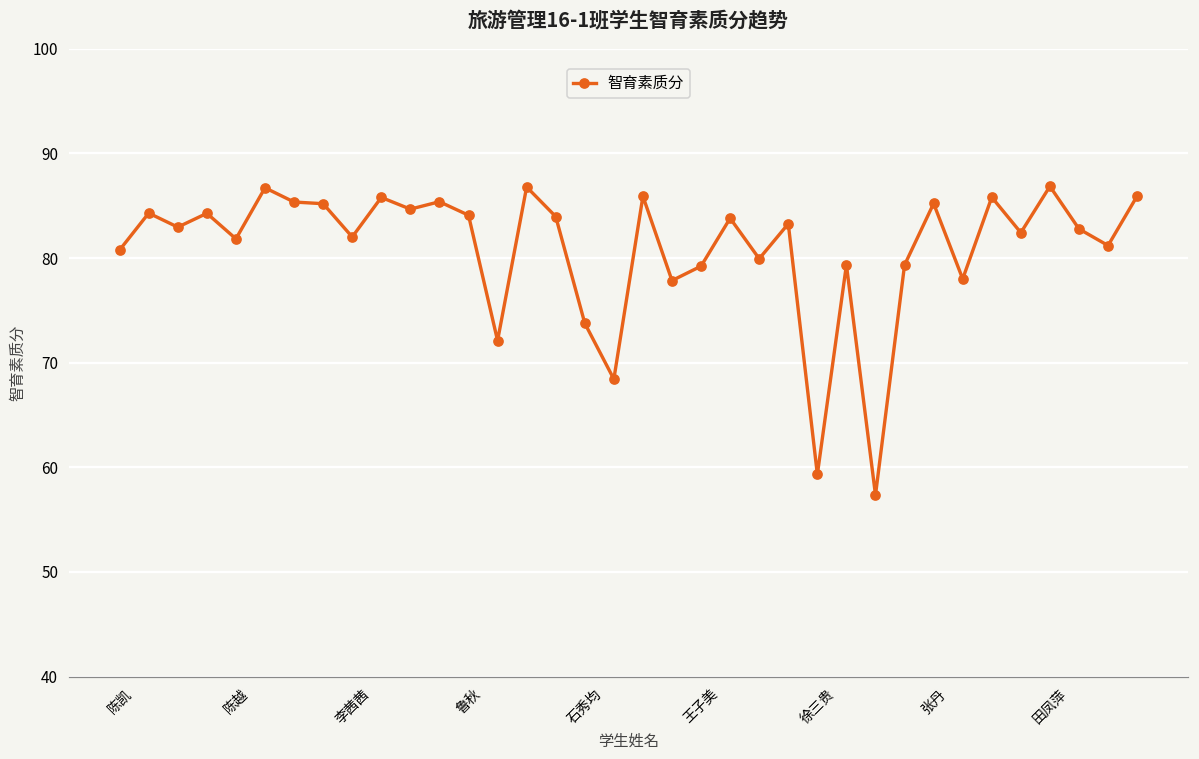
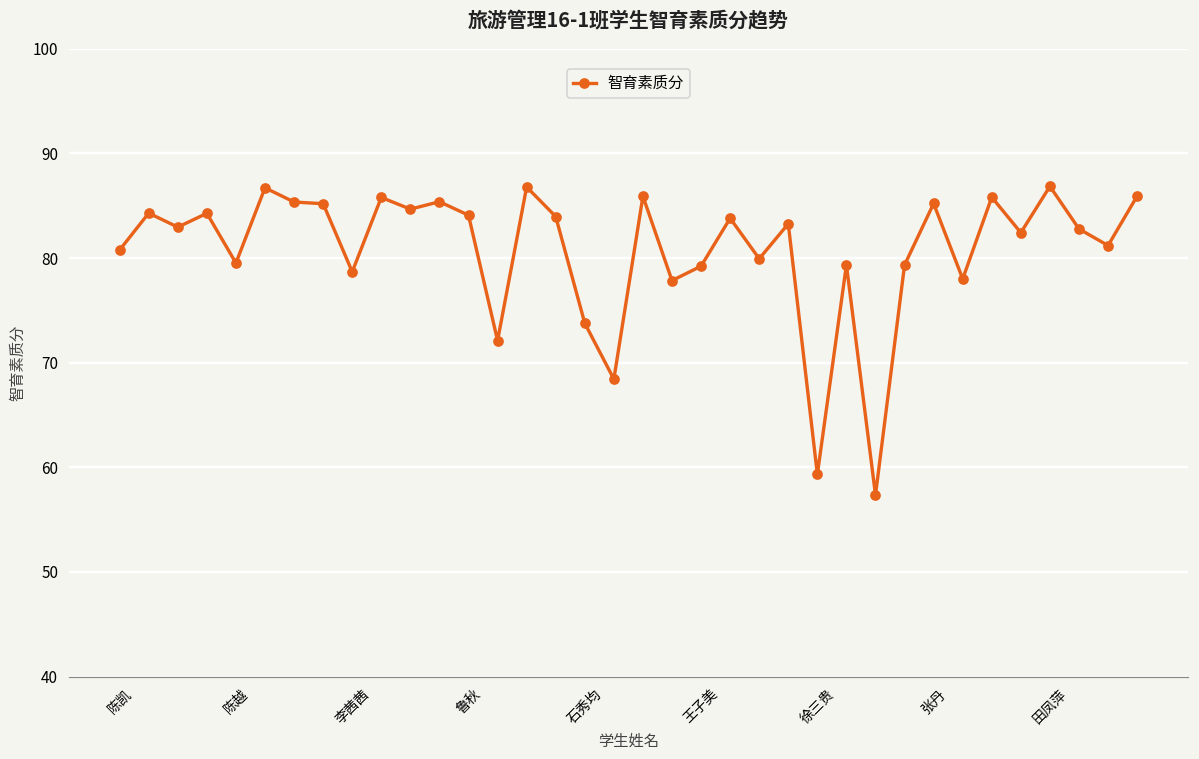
  {
    "陈凯": 81,
-   "陈越": 82,
-   "李茜茜": 82,
+   "陈越": 80,
+   "李茜茜": 79,
    "鲁秋": 84,
    "石秀均": 74,
    "王子美": 79,
    "徐三贵": 59,
    "张丹": 85,
    "田凤萍": 87
  }
